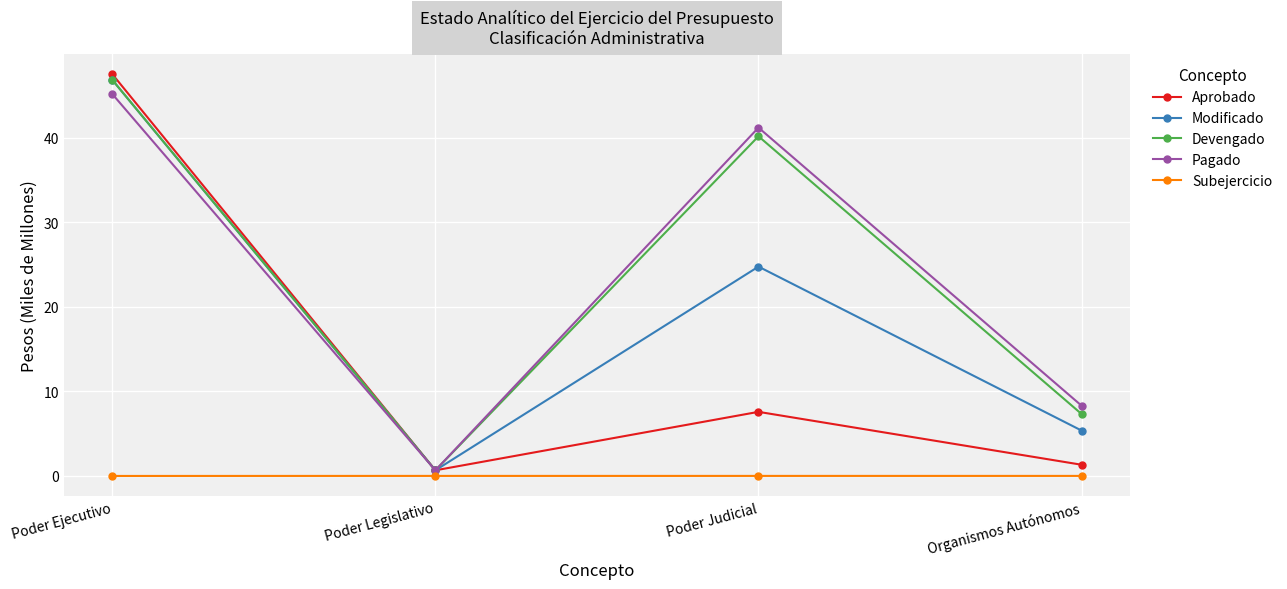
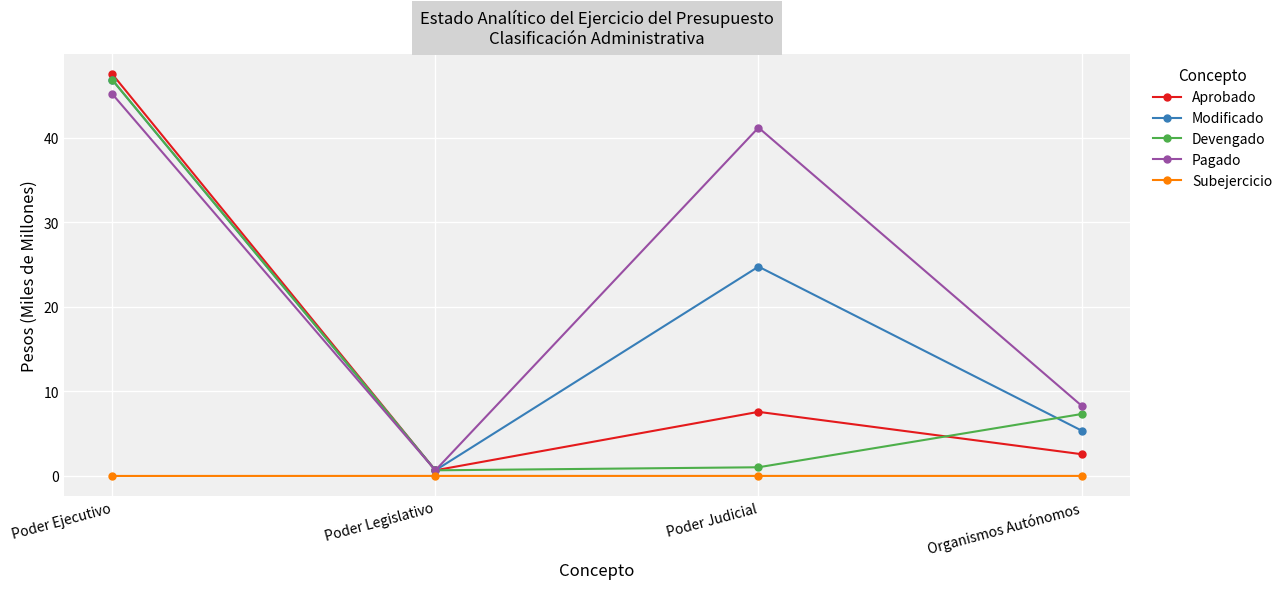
  {
    "Aprobado": {
      "Poder Ejecutivo": 48,
      "Poder Judicial": 8,
-     "Organismos Autónomos": 1
+     "Organismos Autónomos": 3
    },
    "Modificado": {
      "Poder Judicial": 25,
      "Organismos Autónomos": 5
    },
    "Devengado": {
-     "Poder Judicial": 40,
+     "Poder Judicial": 1,
      "Organismos Autónomos": 7
    },
    "Pagado": {
      "Poder Ejecutivo": 45,
      "Poder Judicial": 41,
      "Organismos Autónomos": 8
    },
    "Subejercicio": {
      "Poder Ejecutivo": 0,
      "Poder Legislativo": 0,
      "Poder Judicial": 0,
      "Organismos Autónomos": 0
    }
  }
